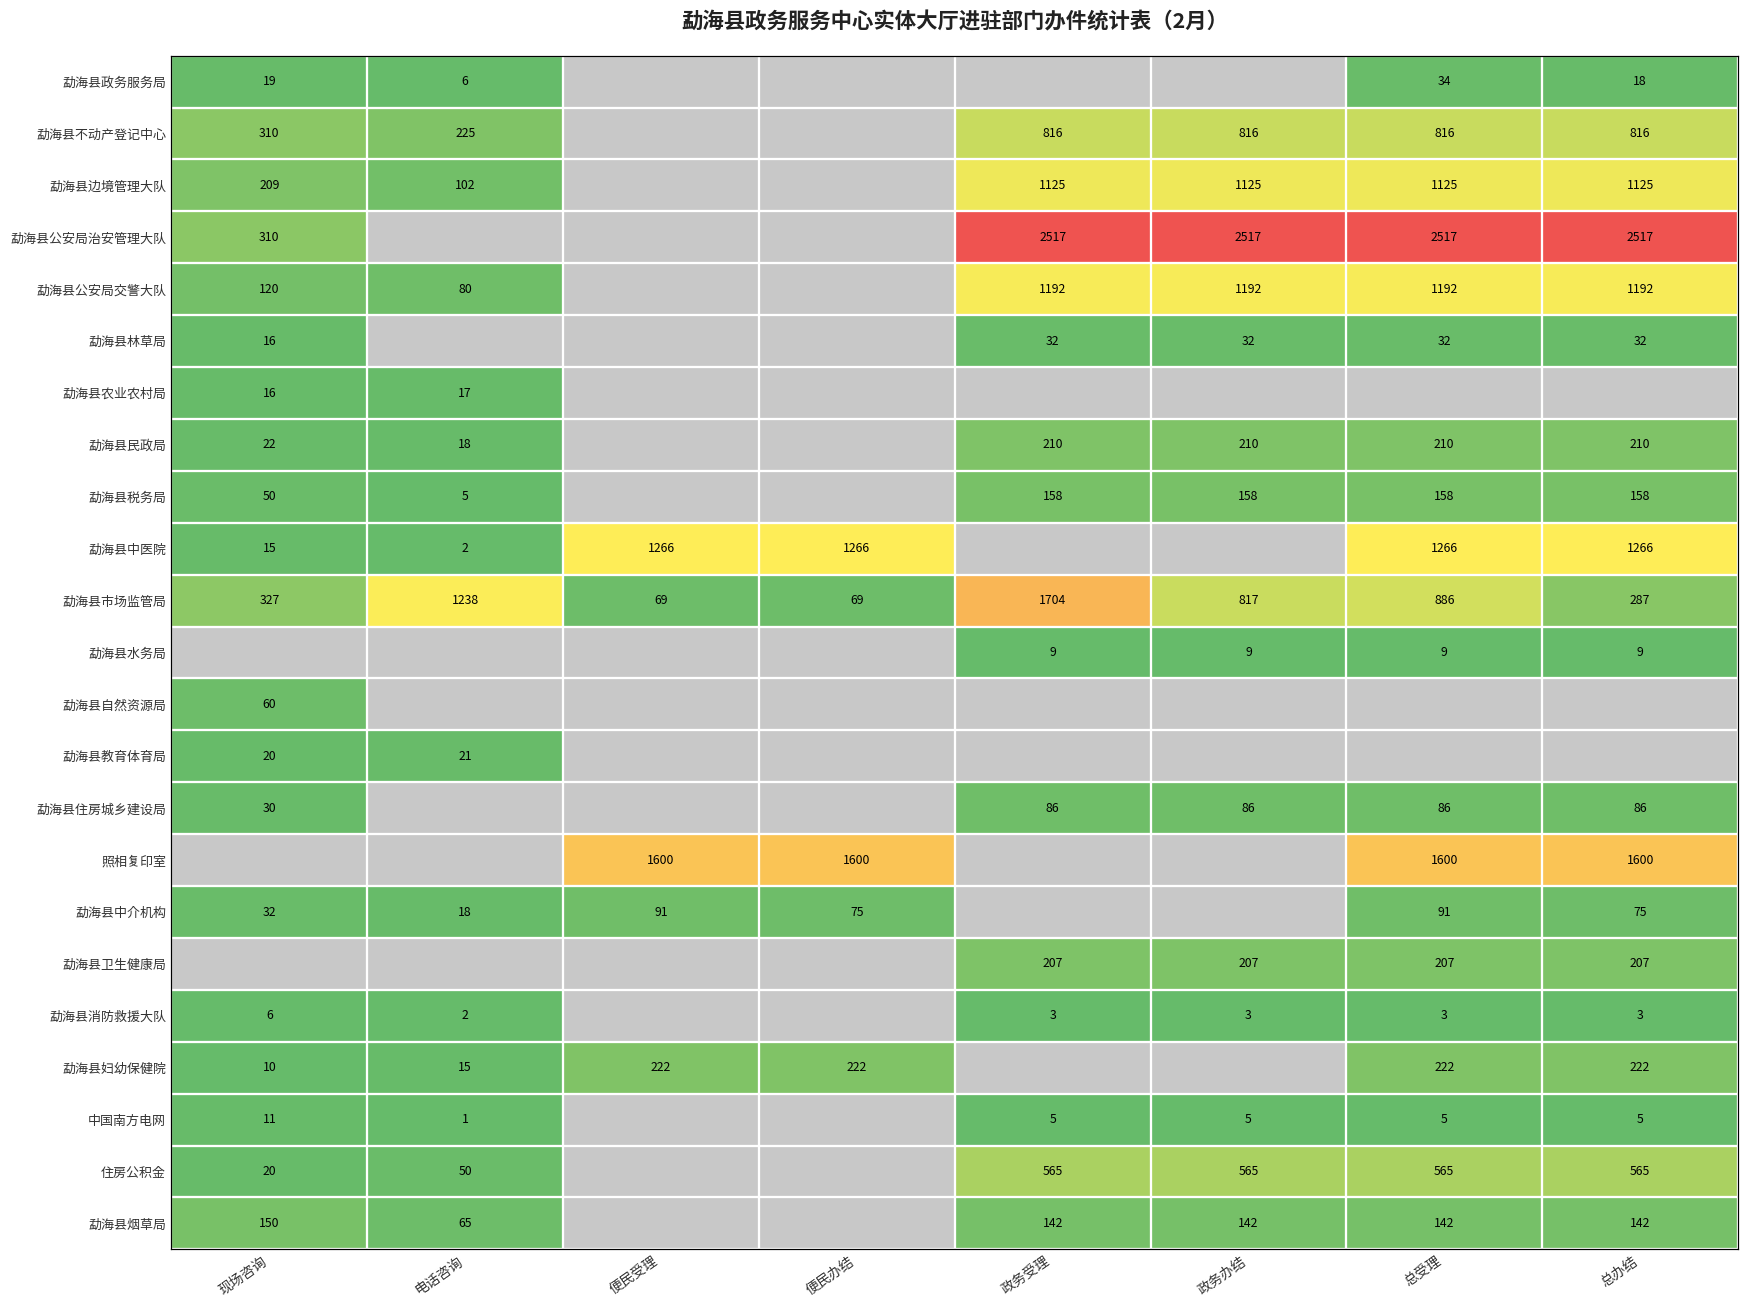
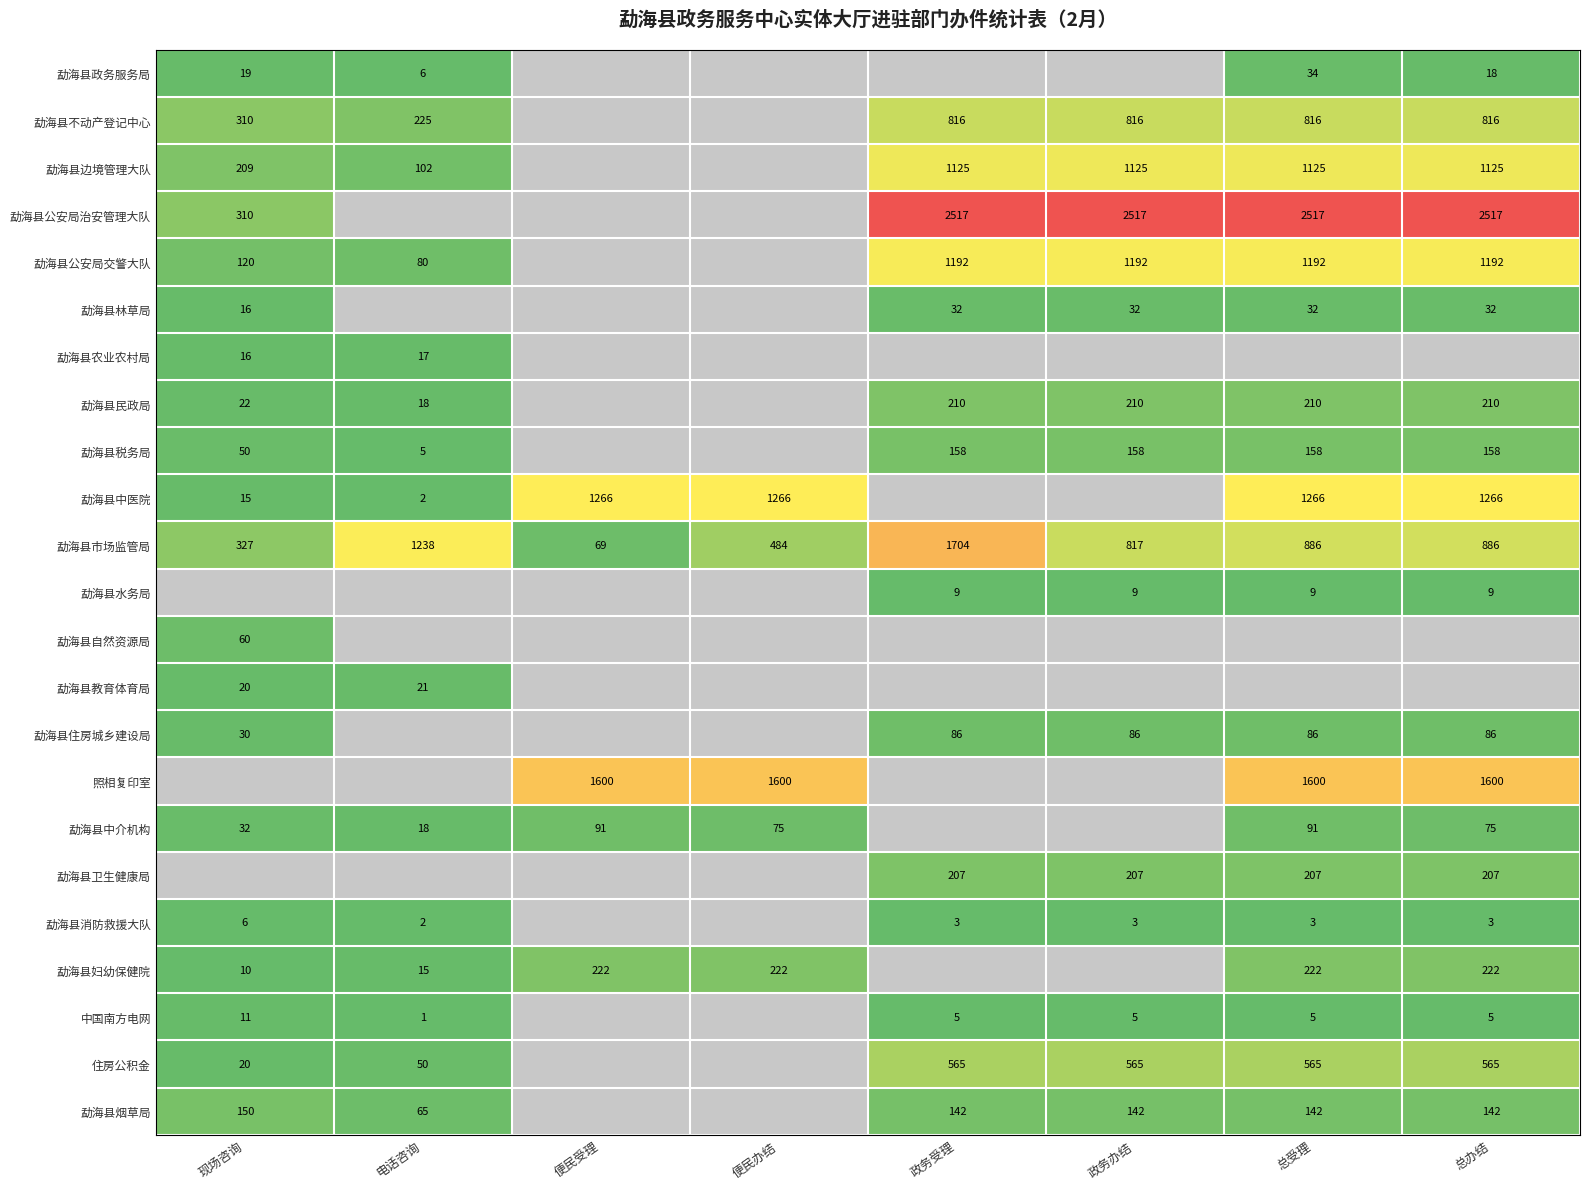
  {
    "勐海县政务服务局": {
      "现场咨询": 19,
      "电话咨询": 6,
      "总受理": 34,
      "总办结": 18
    },
    "勐海县不动产登记中心": {
      "现场咨询": 310,
      "电话咨询": 225,
      "政务受理": 816,
      "政务办结": 816,
      "总受理": 816,
      "总办结": 816
    },
    "勐海县边境管理大队": {
      "现场咨询": 209,
      "电话咨询": 102,
      "政务受理": 1125,
      "政务办结": 1125,
      "总受理": 1125,
      "总办结": 1125
    },
    "勐海县公安局治安管理大队": {
      "现场咨询": 310,
      "政务受理": 2517,
      "政务办结": 2517,
      "总受理": 2517,
      "总办结": 2517
    },
    "勐海县公安局交警大队": {
      "现场咨询": 120,
      "电话咨询": 80,
      "政务受理": 1192,
      "政务办结": 1192,
      "总受理": 1192,
      "总办结": 1192
    },
    "勐海县林草局": {
      "现场咨询": 16,
      "政务受理": 32,
      "政务办结": 32,
      "总受理": 32,
      "总办结": 32
    },
    "勐海县农业农村局": {
      "现场咨询": 16,
      "电话咨询": 17
    },
    "勐海县民政局": {
      "现场咨询": 22,
      "电话咨询": 18,
      "政务受理": 210,
      "政务办结": 210,
      "总受理": 210,
      "总办结": 210
    },
    "勐海县税务局": {
      "现场咨询": 50,
      "电话咨询": 5,
      "政务受理": 158,
      "政务办结": 158,
      "总受理": 158,
      "总办结": 158
    },
    "勐海县中医院": {
      "现场咨询": 15,
      "电话咨询": 2,
      "便民受理": 1266,
      "便民办结": 1266,
      "总受理": 1266,
      "总办结": 1266
    },
    "勐海县市场监管局": {
      "现场咨询": 327,
      "电话咨询": 1238,
      "便民受理": 69,
-     "便民办结": 69,
+     "便民办结": 484,
      "政务受理": 1704,
      "政务办结": 817,
      "总受理": 886,
-     "总办结": 287
+     "总办结": 886
    },
    "勐海县水务局": {
      "政务受理": 9,
      "政务办结": 9,
      "总受理": 9,
      "总办结": 9
    },
    "勐海县自然资源局": {
      "现场咨询": 60
    },
    "勐海县教育体育局": {
      "现场咨询": 20,
      "电话咨询": 21
    },
    "勐海县住房城乡建设局": {
      "现场咨询": 30,
      "政务受理": 86,
      "政务办结": 86,
      "总受理": 86,
      "总办结": 86
    },
    "照相复印室": {
      "便民受理": 1600,
      "便民办结": 1600,
      "总受理": 1600,
      "总办结": 1600
    },
    "勐海县中介机构": {
      "现场咨询": 32,
      "电话咨询": 18,
      "便民受理": 91,
      "便民办结": 75,
      "总受理": 91,
      "总办结": 75
    },
    "勐海县卫生健康局": {
      "政务受理": 207,
      "政务办结": 207,
      "总受理": 207,
      "总办结": 207
    },
    "勐海县消防救援大队": {
      "现场咨询": 6,
      "电话咨询": 2,
      "政务受理": 3,
      "政务办结": 3,
      "总受理": 3,
      "总办结": 3
    },
    "勐海县妇幼保健院": {
      "现场咨询": 10,
      "电话咨询": 15,
      "便民受理": 222,
      "便民办结": 222,
      "总受理": 222,
      "总办结": 222
    },
    "中国南方电网": {
      "现场咨询": 11,
      "电话咨询": 1,
      "政务受理": 5,
      "政务办结": 5,
      "总受理": 5,
      "总办结": 5
    },
    "住房公积金": {
      "现场咨询": 20,
      "电话咨询": 50,
      "政务受理": 565,
      "政务办结": 565,
      "总受理": 565,
      "总办结": 565
    },
    "勐海县烟草局": {
      "现场咨询": 150,
      "电话咨询": 65,
      "政务受理": 142,
      "政务办结": 142,
      "总受理": 142,
      "总办结": 142
    }
  }
